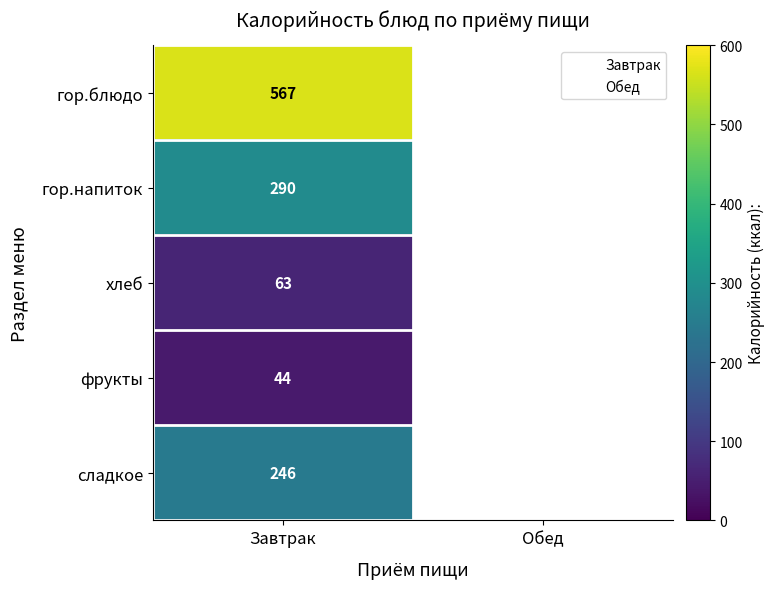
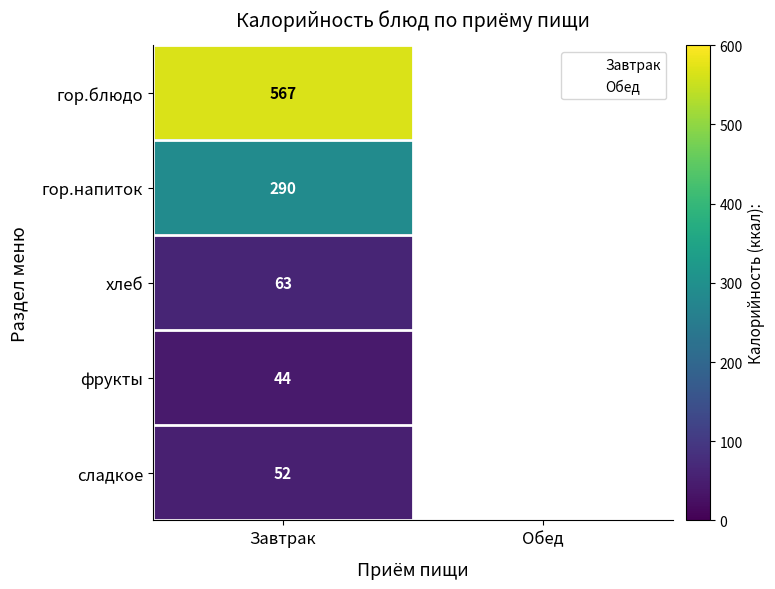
  {
    "гор.блюдо": {
      "Завтрак": 567
    },
    "гор.напиток": {
      "Завтрак": 290
    },
    "хлеб": {
      "Завтрак": 63
    },
    "фрукты": {
      "Завтрак": 44
    },
    "сладкое": {
-     "Завтрак": 246
+     "Завтрак": 52
    }
  }
